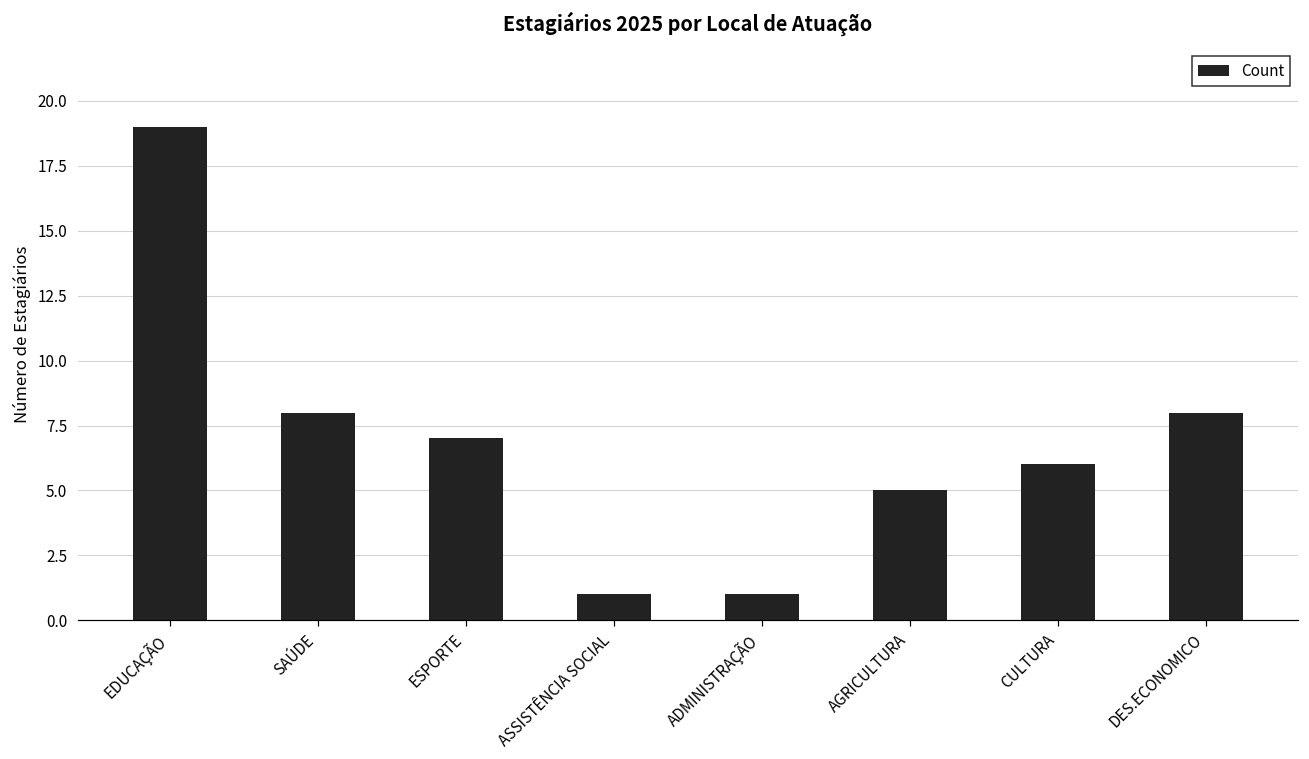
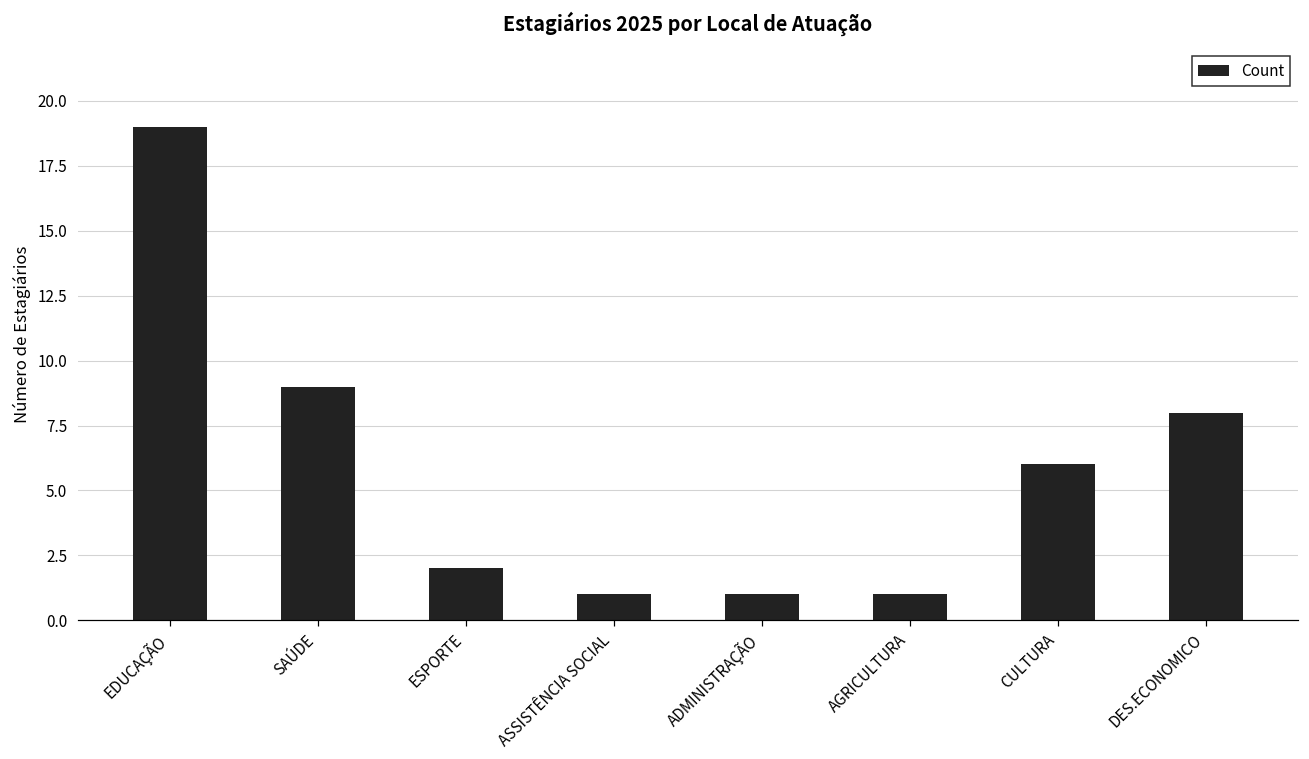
  {
    "EDUCAÇÃO": 19,
-   "SAÚDE": 8,
-   "ESPORTE": 7,
+   "SAÚDE": 9,
+   "ESPORTE": 2,
    "ASSISTÊNCIA SOCIAL": 1,
    "ADMINISTRAÇÃO": 1,
-   "AGRICULTURA": 5,
+   "AGRICULTURA": 1,
    "CULTURA": 6,
    "DES.ECONOMICO": 8
  }
